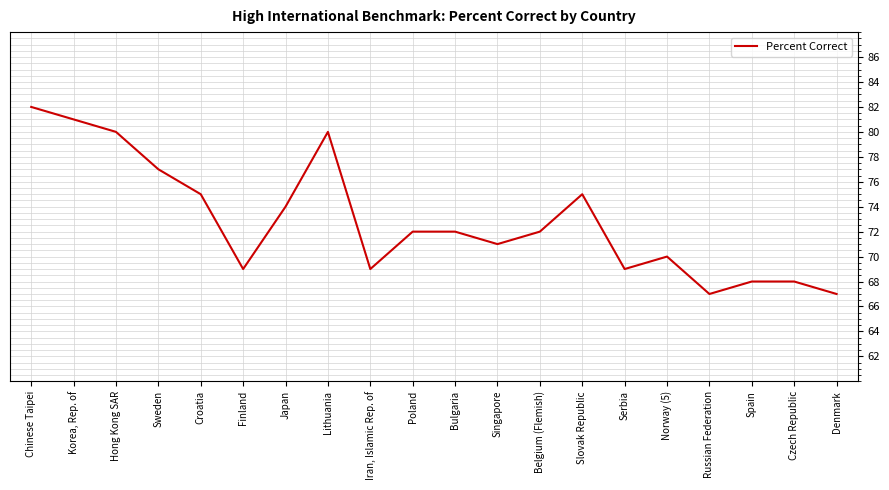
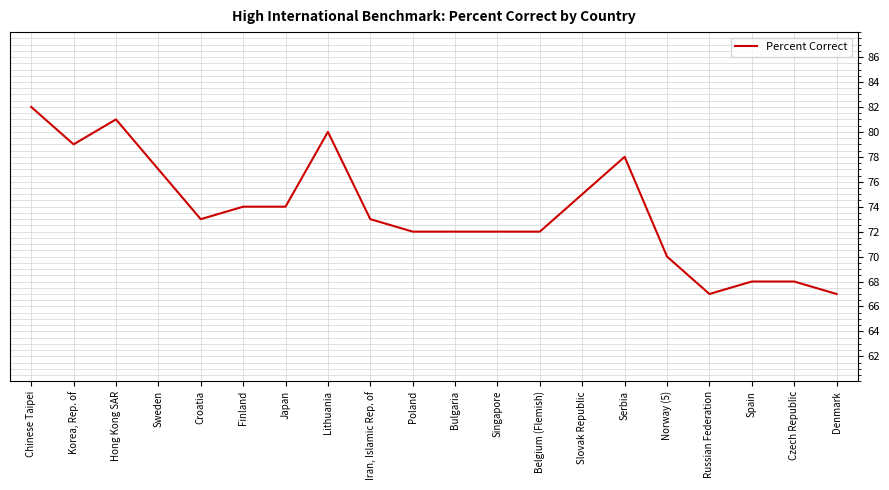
  {
    "Chinese Taipei": 82,
-   "Korea, Rep. of": 81,
-   "Hong Kong SAR": 80,
+   "Korea, Rep. of": 79,
+   "Hong Kong SAR": 81,
    "Sweden": 77,
-   "Croatia": 75,
-   "Finland": 69,
+   "Croatia": 73,
+   "Finland": 74,
    "Japan": 74,
    "Lithuania": 80,
-   "Iran, Islamic Rep. of": 69,
+   "Iran, Islamic Rep. of": 73,
    "Poland": 72,
    "Bulgaria": 72,
-   "Singapore": 71,
+   "Singapore": 72,
    "Belgium (Flemish)": 72,
    "Slovak Republic": 75,
-   "Serbia": 69,
+   "Serbia": 78,
    "Norway (5)": 70,
    "Russian Federation": 67,
    "Spain": 68,
    "Czech Republic": 68,
    "Denmark": 67
  }
